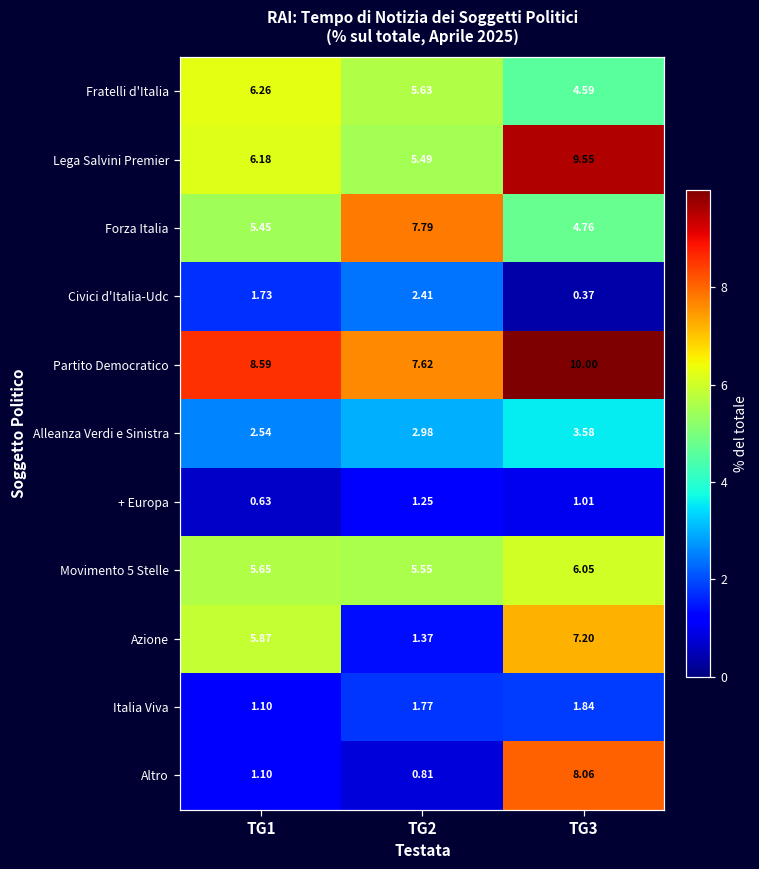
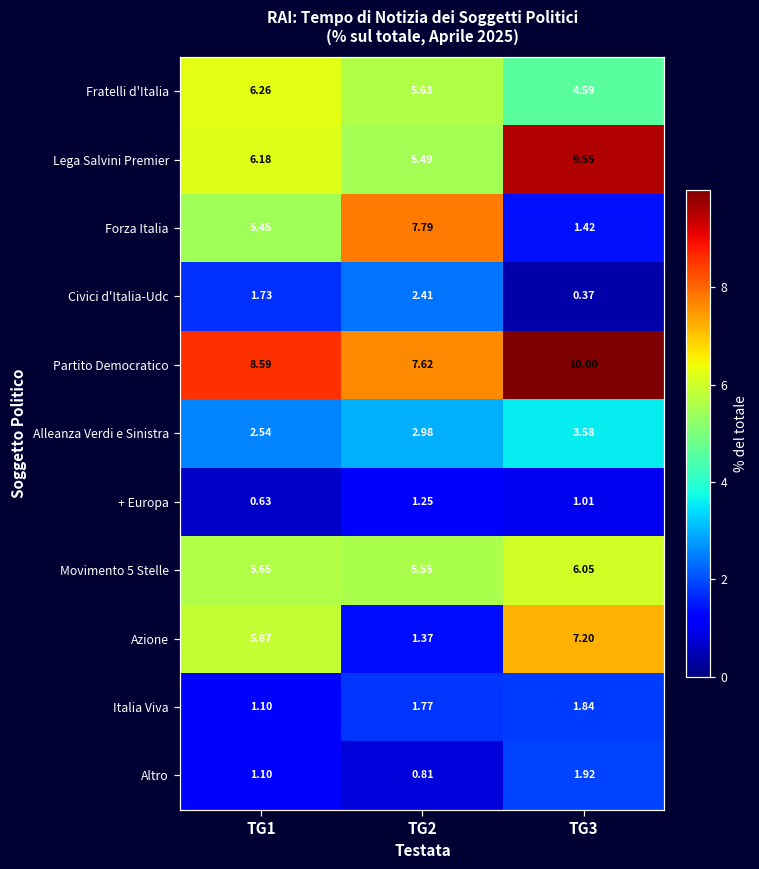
  {
    "Fratelli d'Italia": {
      "TG1": 6.26,
      "TG2": 5.63,
      "TG3": 4.59
    },
    "Lega Salvini Premier": {
      "TG1": 6.18,
      "TG2": 5.49,
      "TG3": 9.55
    },
    "Forza Italia": {
      "TG1": 5.45,
      "TG2": 7.79,
-     "TG3": 4.76
+     "TG3": 1.42
    },
    "Civici d'Italia-Udc": {
      "TG1": 1.73,
      "TG2": 2.41,
      "TG3": 0.37
    },
    "Partito Democratico": {
      "TG1": 8.59,
      "TG2": 7.62,
      "TG3": 10.00
    },
    "Alleanza Verdi e Sinistra": {
      "TG1": 2.54,
      "TG2": 2.98,
      "TG3": 3.58
    },
    "+ Europa": {
      "TG1": 0.63,
      "TG2": 1.25,
      "TG3": 1.01
    },
    "Movimento 5 Stelle": {
      "TG1": 5.65,
      "TG2": 5.55,
      "TG3": 6.05
    },
    "Azione": {
      "TG1": 5.87,
      "TG2": 1.37,
      "TG3": 7.20
    },
    "Italia Viva": {
      "TG1": 1.10,
      "TG2": 1.77,
      "TG3": 1.84
    },
    "Altro": {
      "TG1": 1.10,
      "TG2": 0.81,
-     "TG3": 8.06
+     "TG3": 1.92
    }
  }
